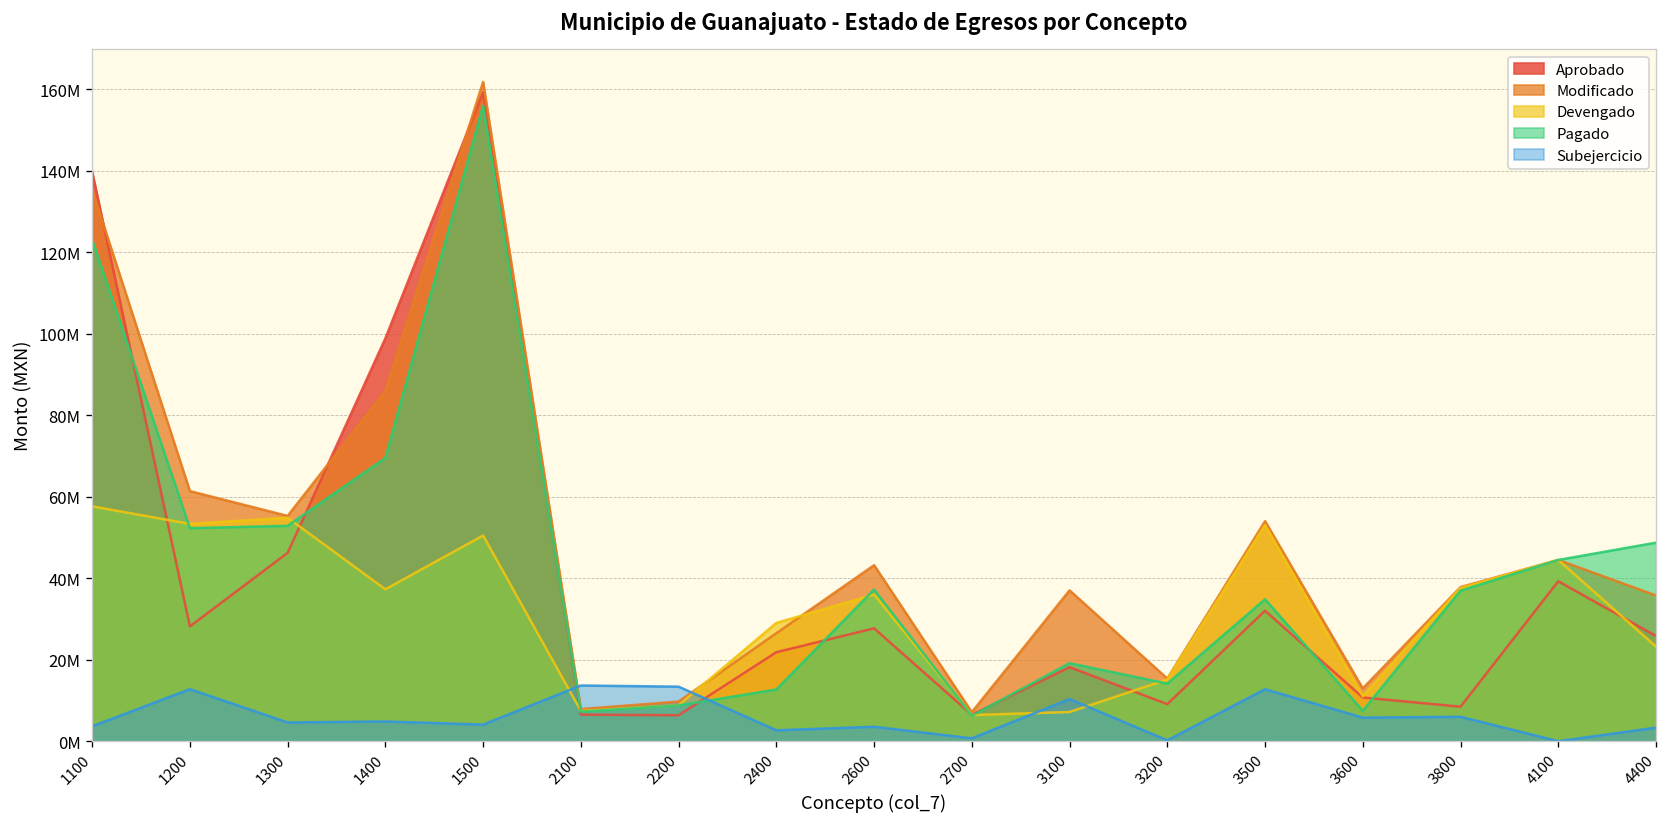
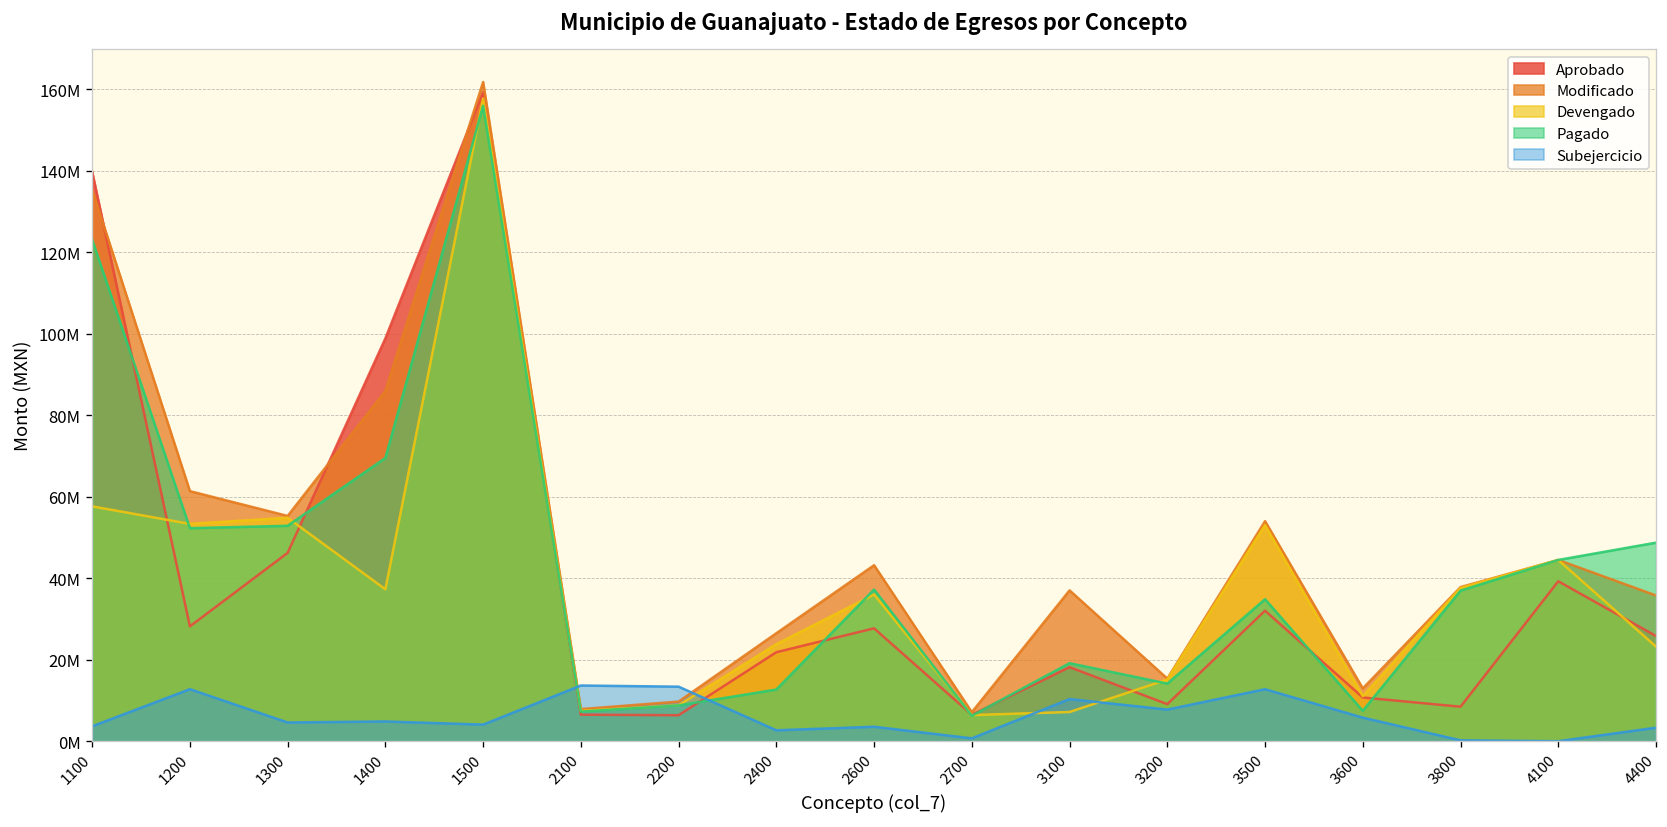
  {
    "Devengado": {
      "1100": 58000000,
      "1200": 53000000,
      "1400": 37000000,
-     "1500": 50000000,
-     "2400": 29000000,
+     "1500": 158000000,
+     "2400": 24000000,
      "2600": 36000000,
      "3100": 7000000,
      "3500": 53000000,
      "4400": 23000000
    },
    "Pagado": {
      "1100": 123000000,
      "1200": 52000000,
      "1300": 53000000,
      "1400": 70000000,
      "1500": 156000000,
      "2400": 13000000,
      "2600": 37000000,
      "3100": 19000000,
      "3200": 14000000,
      "3500": 35000000,
      "3600": 7000000,
      "4400": 49000000
    },
    "Subejercicio": {
      "1100": 4000000,
      "1200": 13000000,
      "1300": 5000000,
      "1400": 5000000,
      "1500": 4000000,
      "2100": 14000000,
      "2200": 13000000,
      "2400": 3000000,
      "2600": 4000000,
      "2700": 1000000,
      "3100": 10000000,
-     "3200": 0,
+     "3200": 8000000,
      "3500": 13000000,
      "3600": 6000000,
-     "3800": 6000000,
+     "3800": 0,
      "4100": 0,
      "4400": 3000000
    }
  }
